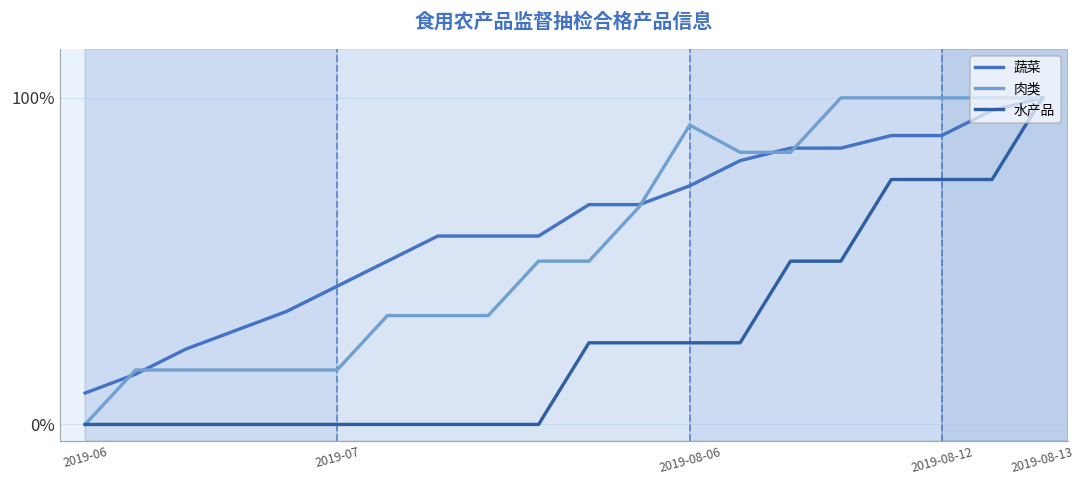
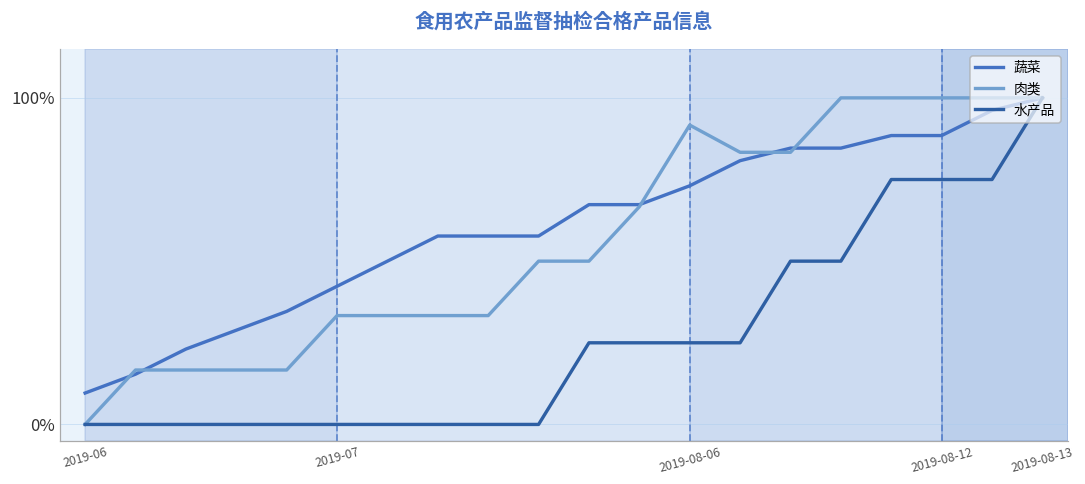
  {
    "肉类": {
-     "2019-07": "17%",
+     "2019-07": "33%",
      "2019-08-06": "92%"
    }
  }
